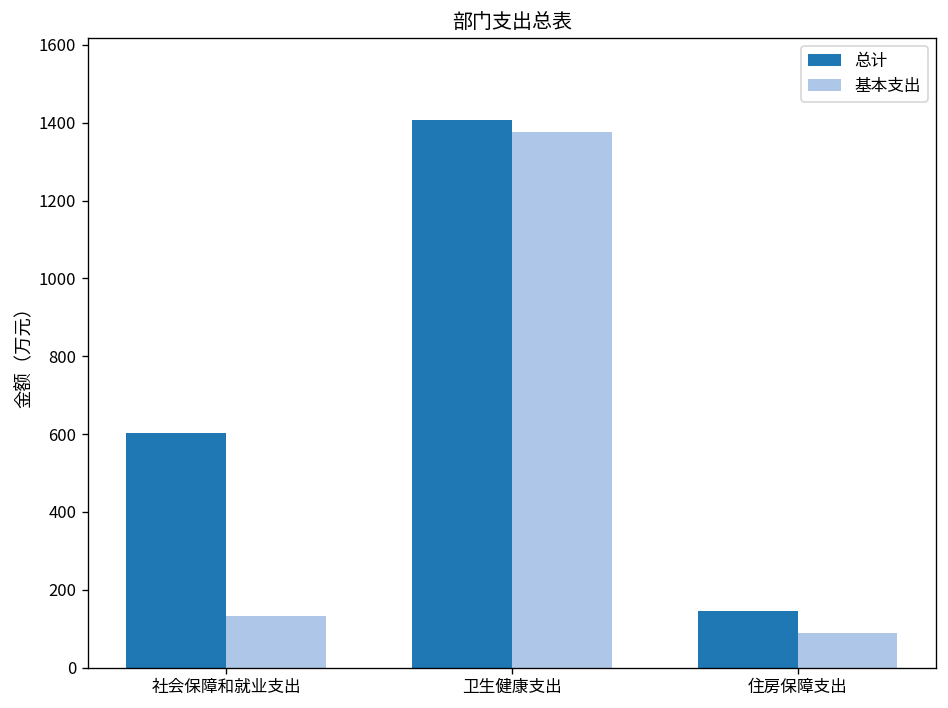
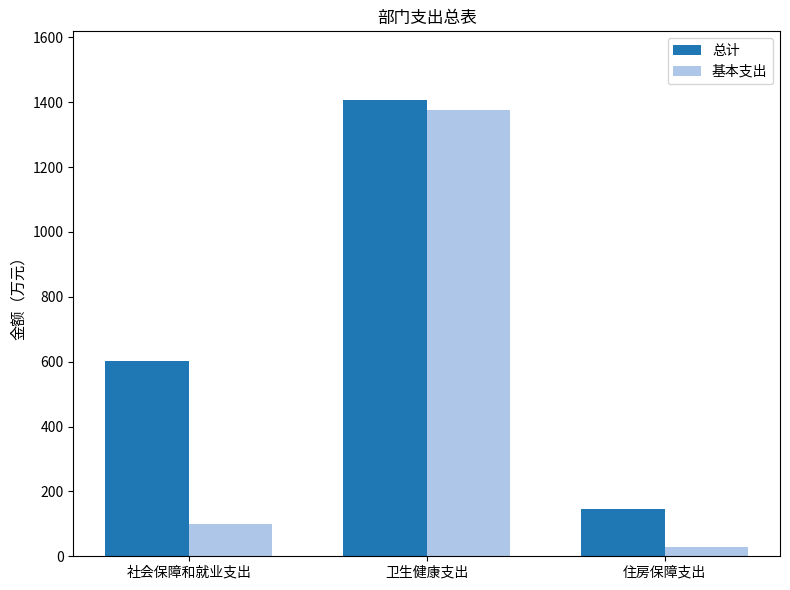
  {
    "总计": {
      "社会保障和就业支出": 600,
      "卫生健康支出": 1410,
      "住房保障支出": 140
    },
    "基本支出": {
-     "社会保障和就业支出": 130,
+     "社会保障和就业支出": 100,
      "卫生健康支出": 1380,
-     "住房保障支出": 90
+     "住房保障支出": 30
    }
  }
